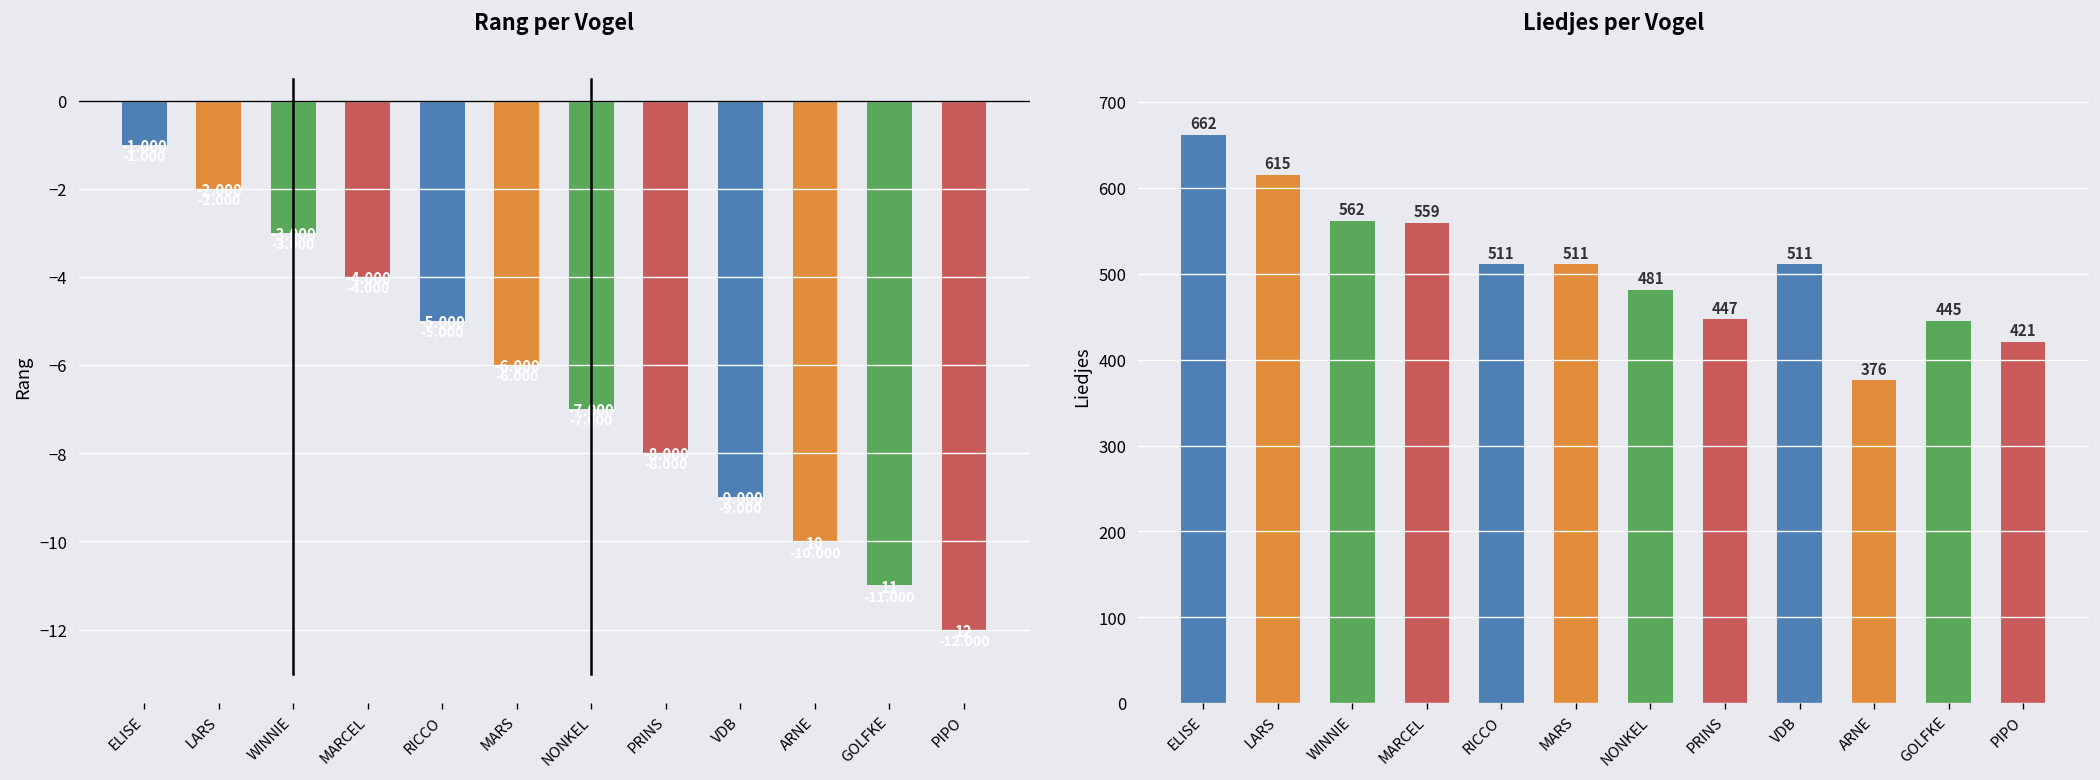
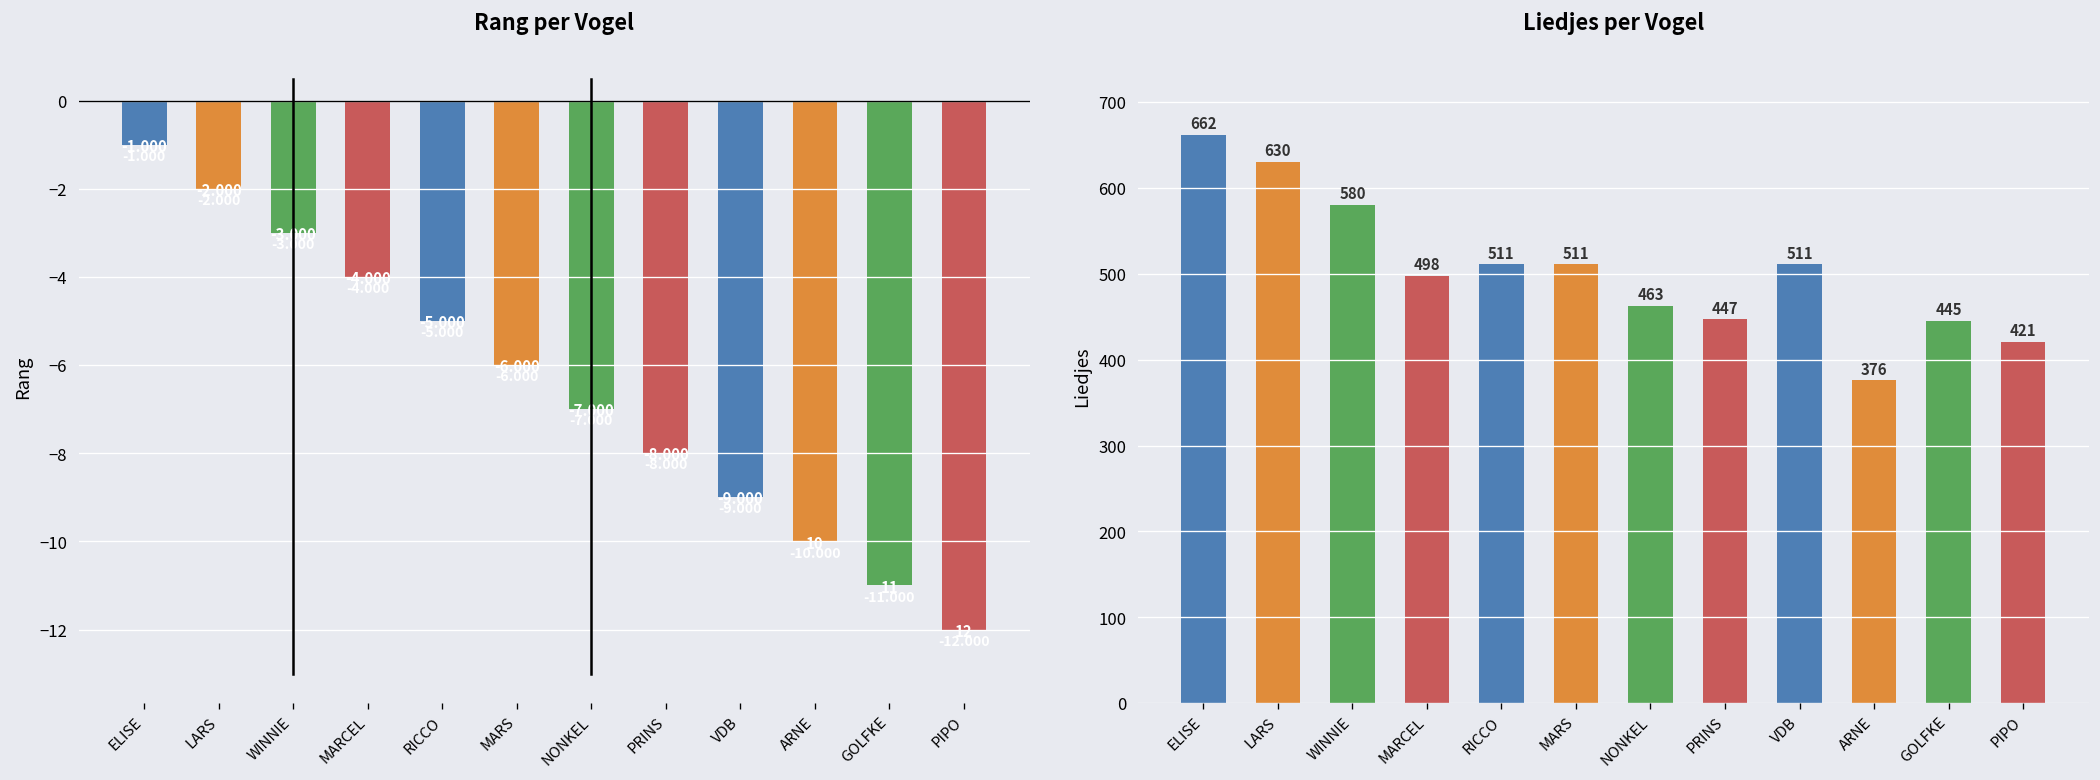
  {
    "Liedjes per Vogel": {
      "ELISE": 662,
-     "LARS": 615,
-     "WINNIE": 562,
-     "MARCEL": 559,
+     "LARS": 630,
+     "WINNIE": 580,
+     "MARCEL": 498,
      "RICCO": 511,
      "MARS": 511,
-     "NONKEL": 481,
+     "NONKEL": 463,
      "PRINS": 447,
      "VDB": 511,
      "ARNE": 376,
      "GOLFKE": 445,
      "PIPO": 421
    }
  }
